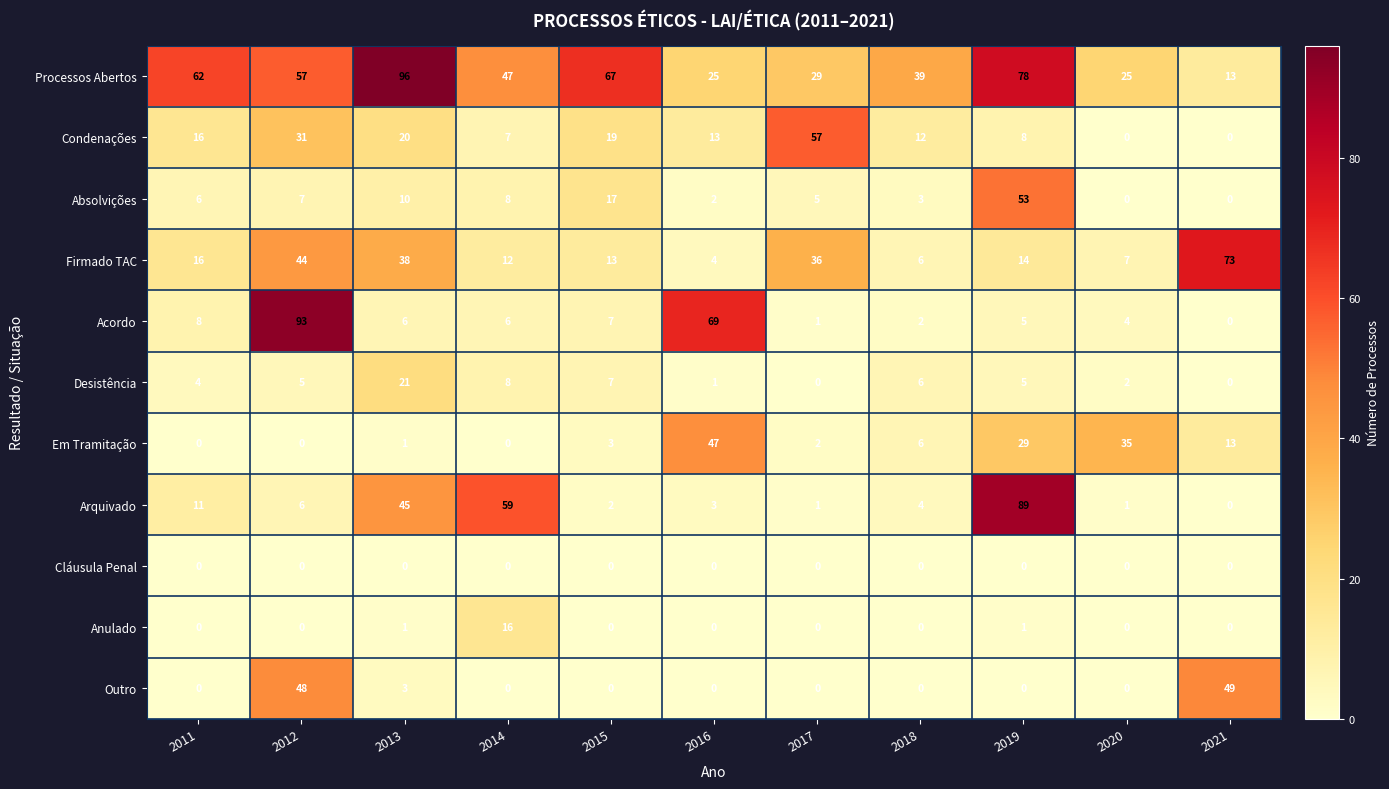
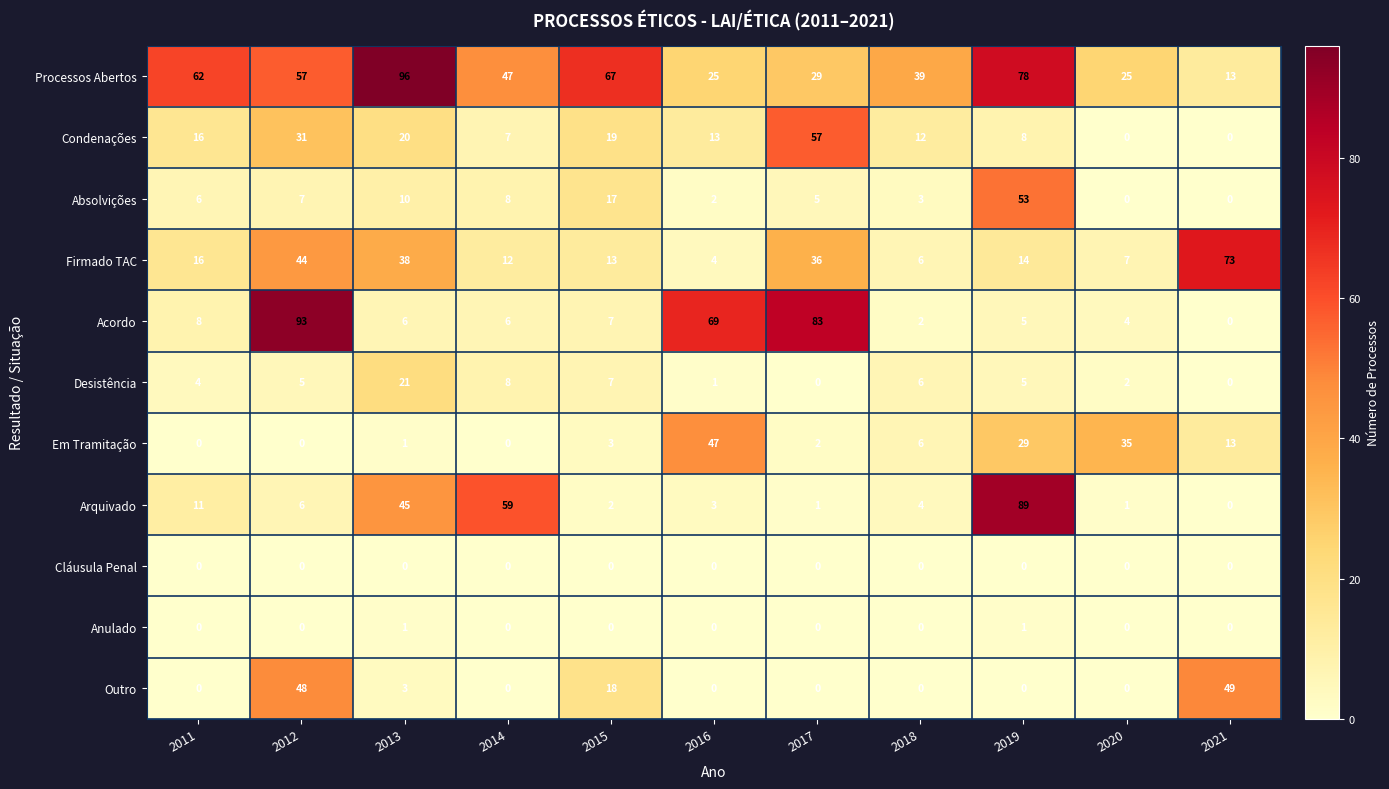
  {
    "Processos Abertos": {
      "2011": 62,
      "2012": 57,
      "2013": 96,
      "2014": 47,
      "2015": 67,
      "2016": 25,
      "2017": 29,
      "2018": 39,
      "2019": 78,
      "2020": 25,
      "2021": 13
    },
    "Condenações": {
      "2011": 16,
      "2012": 31,
      "2013": 20,
      "2014": 7,
      "2015": 19,
      "2016": 13,
      "2017": 57,
      "2018": 12,
      "2019": 8,
      "2020": 0,
      "2021": 0
    },
    "Absolvições": {
      "2011": 6,
      "2012": 7,
      "2013": 10,
      "2014": 8,
      "2015": 17,
      "2016": 2,
      "2017": 5,
      "2018": 3,
      "2019": 53,
      "2020": 0,
      "2021": 0
    },
    "Firmado TAC": {
      "2011": 16,
      "2012": 44,
      "2013": 38,
      "2014": 12,
      "2015": 13,
      "2016": 4,
      "2017": 36,
      "2018": 6,
      "2019": 14,
      "2020": 7,
      "2021": 73
    },
    "Acordo": {
      "2011": 8,
      "2012": 93,
      "2013": 6,
      "2014": 6,
      "2015": 7,
      "2016": 69,
-     "2017": 1,
+     "2017": 83,
      "2018": 2,
      "2019": 5,
      "2020": 4,
      "2021": 0
    },
    "Desistência": {
      "2011": 4,
      "2012": 5,
      "2013": 21,
      "2014": 8,
      "2015": 7,
      "2016": 1,
      "2017": 0,
      "2018": 6,
      "2019": 5,
      "2020": 2,
      "2021": 0
    },
    "Em Tramitação": {
      "2011": 0,
      "2012": 0,
      "2013": 1,
      "2014": 0,
      "2015": 3,
      "2016": 47,
      "2017": 2,
      "2018": 6,
      "2019": 29,
      "2020": 35,
      "2021": 13
    },
    "Arquivado": {
      "2011": 11,
      "2012": 6,
      "2013": 45,
      "2014": 59,
      "2015": 2,
      "2016": 3,
      "2017": 1,
      "2018": 4,
      "2019": 89,
      "2020": 1,
      "2021": 0
    },
    "Cláusula Penal": {
      "2011": 0,
      "2012": 0,
      "2013": 0,
      "2014": 0,
      "2015": 0,
      "2016": 0,
      "2017": 0,
      "2018": 0,
      "2019": 0,
      "2020": 0,
      "2021": 0
    },
    "Anulado": {
      "2011": 0,
      "2012": 0,
      "2013": 1,
-     "2014": 16,
+     "2014": 0,
      "2015": 0,
      "2016": 0,
      "2017": 0,
      "2018": 0,
      "2019": 1,
      "2020": 0,
      "2021": 0
    },
    "Outro": {
      "2011": 0,
      "2012": 48,
      "2013": 3,
      "2014": 0,
-     "2015": 0,
+     "2015": 18,
      "2016": 0,
      "2017": 0,
      "2018": 0,
      "2019": 0,
      "2020": 0,
      "2021": 49
    }
  }
